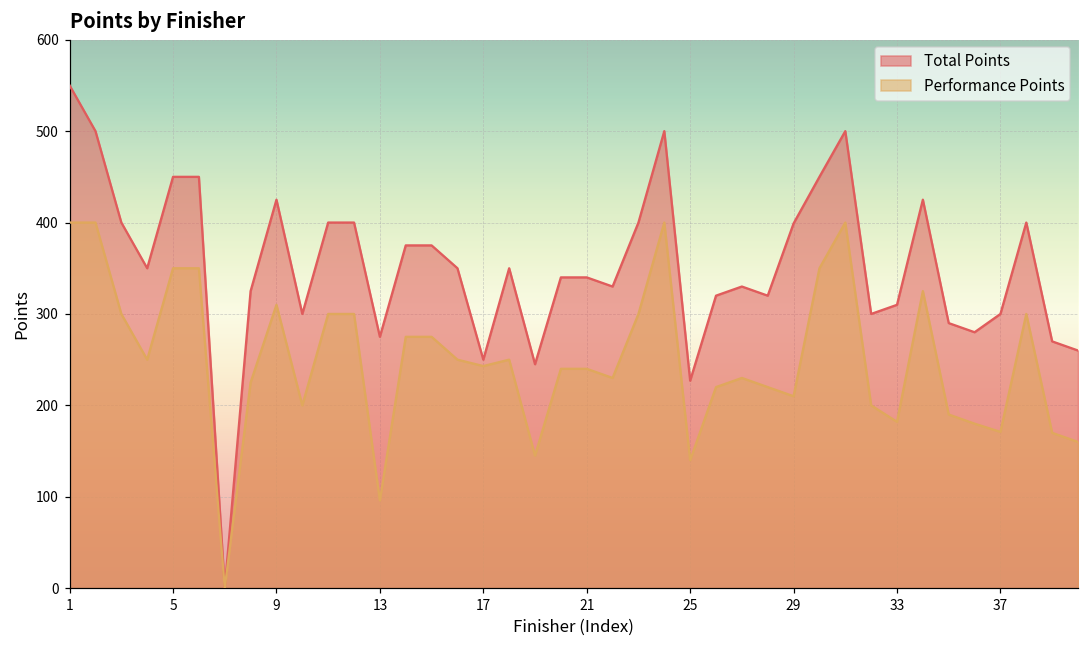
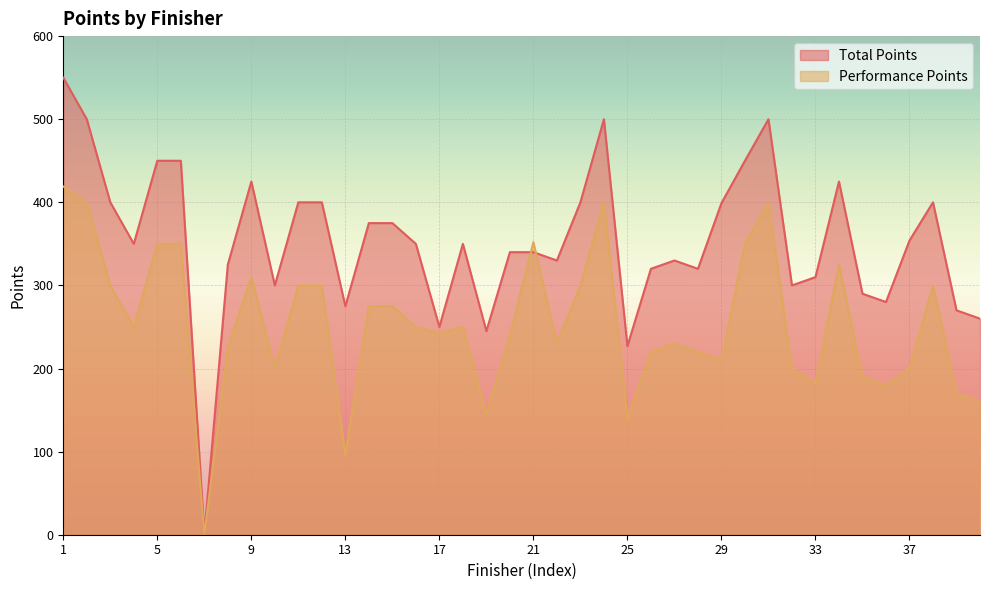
  {
    "Total Points": {
      "1": 550,
      "5": 450,
      "9": 430,
      "13": 280,
      "17": 250,
      "21": 340,
      "25": 230,
      "29": 400,
      "33": 310,
-     "37": 300
+     "37": 350
    },
    "Performance Points": {
-     "1": 400,
+     "1": 420,
      "5": 350,
      "9": 310,
      "13": 100,
      "17": 240,
-     "21": 240,
+     "21": 350,
      "25": 140,
      "29": 210,
      "33": 180,
-     "37": 170
+     "37": 200
    }
  }
